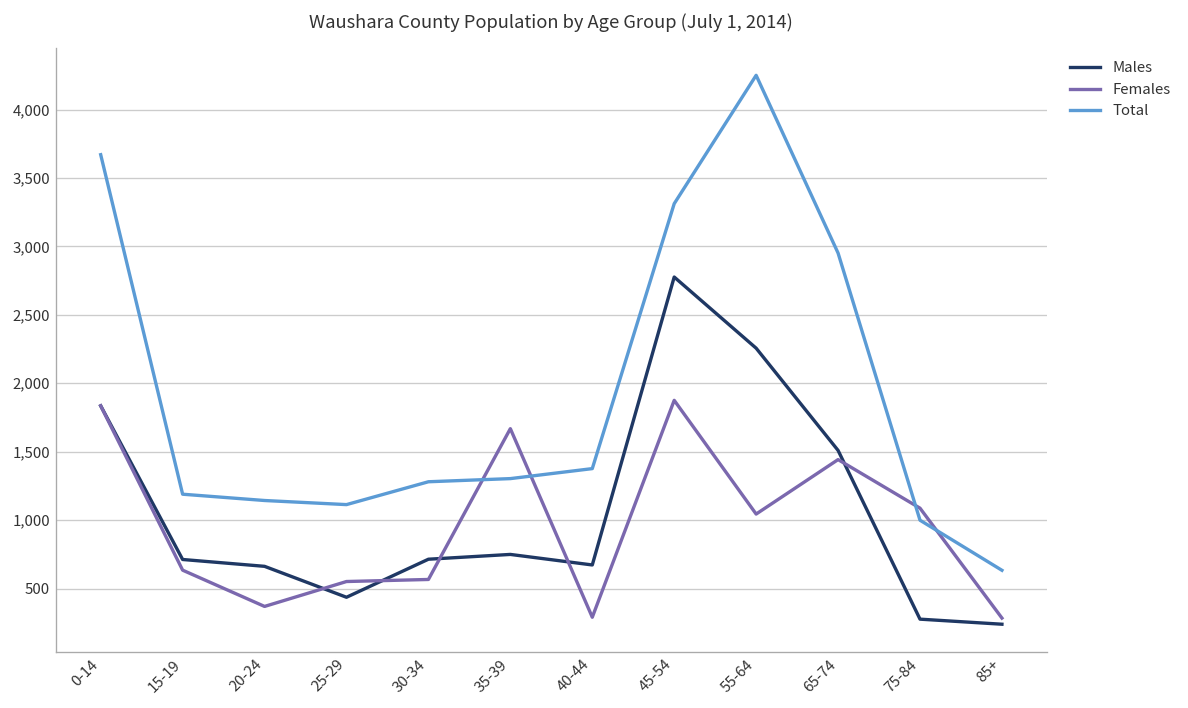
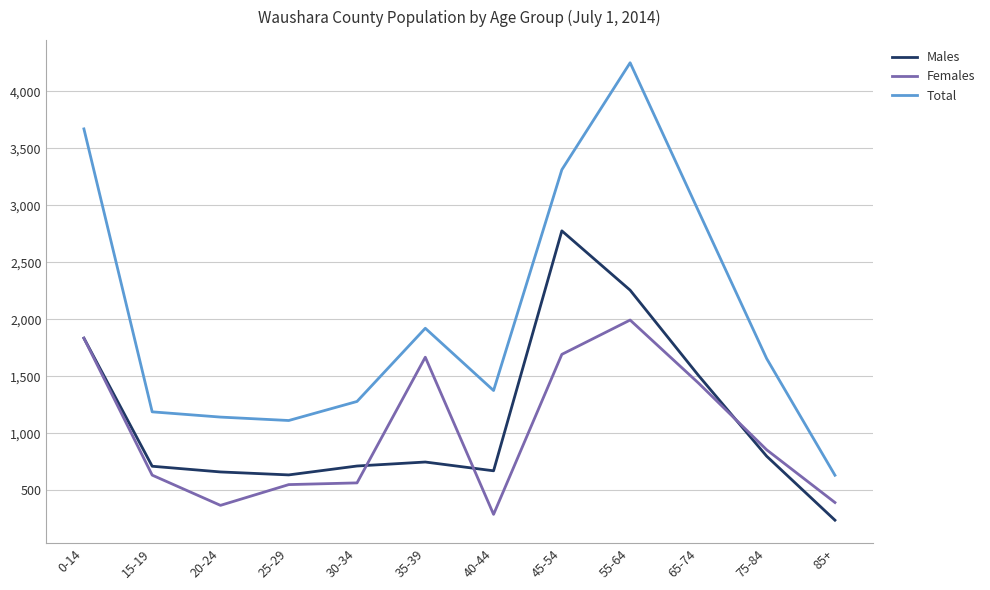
  {
    "Males": {
      "15-19": "710",
      "20-24": "660",
-     "25-29": "440",
+     "25-29": "640",
      "30-34": "710",
      "35-39": "750",
      "40-44": "670",
      "45-54": "2,780",
      "55-64": "2,260",
      "65-74": "1,510",
-     "75-84": "280",
+     "75-84": "800",
      "85+": "240"
    },
    "Females": {
      "15-19": "630",
      "20-24": "370",
      "25-29": "550",
      "30-34": "570",
      "35-39": "1,670",
      "40-44": "290",
-     "45-54": "1,880",
-     "55-64": "1,040",
+     "45-54": "1,690",
+     "55-64": "1,990",
      "65-74": "1,440",
-     "75-84": "1,090",
-     "85+": "280"
+     "75-84": "860",
+     "85+": "390"
    },
    "Total": {
      "0-14": "3,670",
      "15-19": "1,190",
      "20-24": "1,140",
      "25-29": "1,110",
      "30-34": "1,280",
-     "35-39": "1,300",
+     "35-39": "1,920",
      "40-44": "1,380",
      "45-54": "3,310",
      "55-64": "4,250",
      "65-74": "2,950",
-     "75-84": "1,000",
+     "75-84": "1,660",
      "85+": "630"
    }
  }
